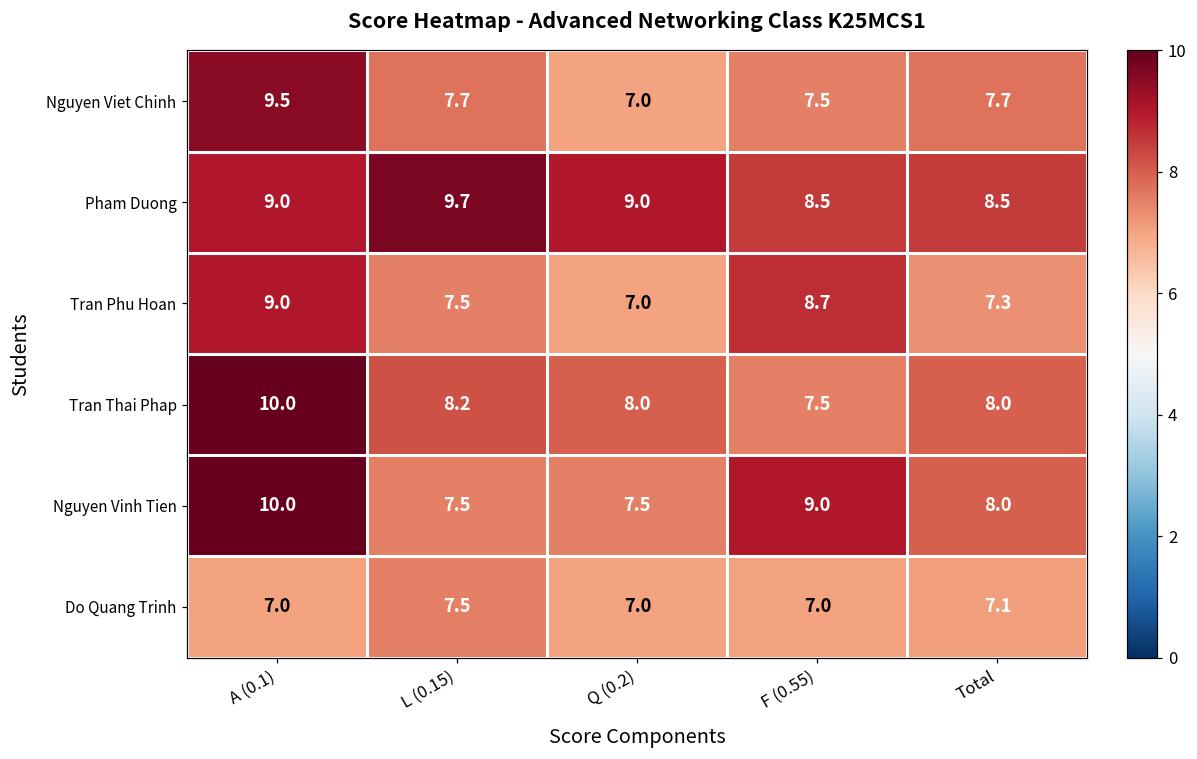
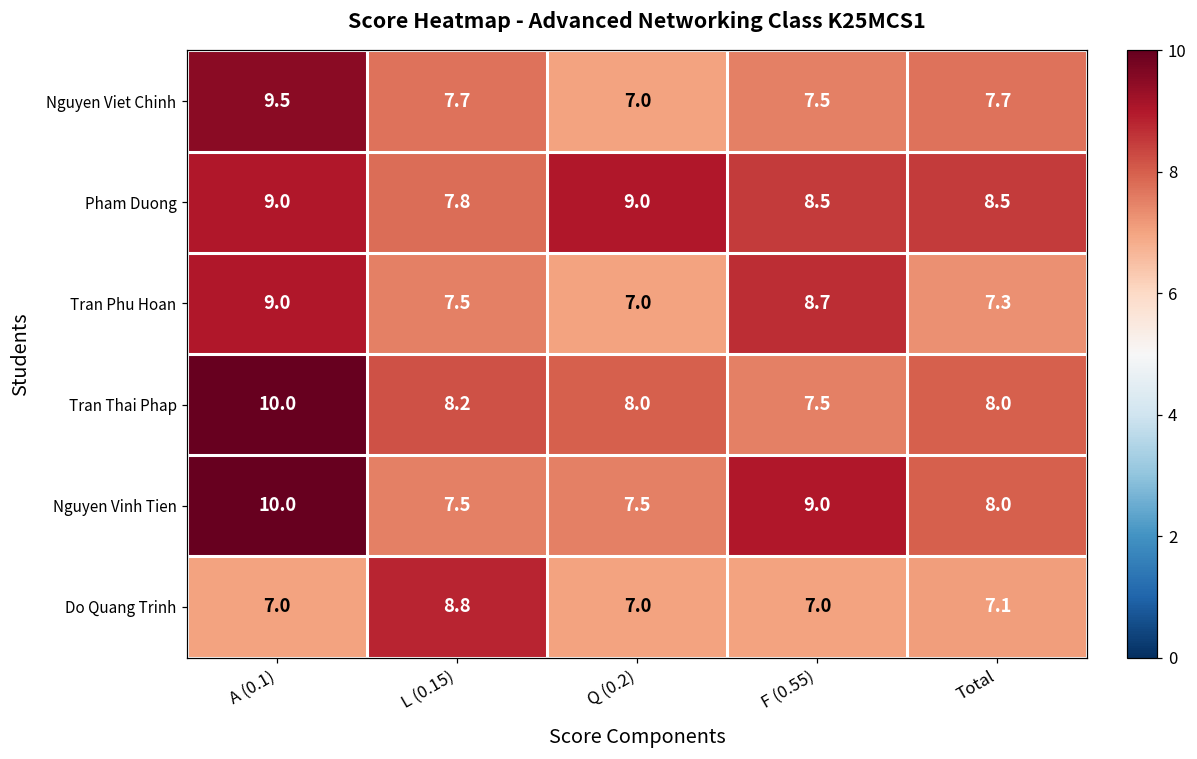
  {
    "Nguyen Viet Chinh": {
      "A (0.1)": 9.5,
      "L (0.15)": 7.7,
      "Q (0.2)": 7.0,
      "F (0.55)": 7.5,
      "Total": 7.7
    },
    "Pham Duong": {
      "A (0.1)": 9.0,
-     "L (0.15)": 9.7,
+     "L (0.15)": 7.8,
      "Q (0.2)": 9.0,
      "F (0.55)": 8.5,
      "Total": 8.5
    },
    "Tran Phu Hoan": {
      "A (0.1)": 9.0,
      "L (0.15)": 7.5,
      "Q (0.2)": 7.0,
      "F (0.55)": 8.7,
      "Total": 7.3
    },
    "Tran Thai Phap": {
      "A (0.1)": 10.0,
      "L (0.15)": 8.2,
      "Q (0.2)": 8.0,
      "F (0.55)": 7.5,
      "Total": 8.0
    },
    "Nguyen Vinh Tien": {
      "A (0.1)": 10.0,
      "L (0.15)": 7.5,
      "Q (0.2)": 7.5,
      "F (0.55)": 9.0,
      "Total": 8.0
    },
    "Do Quang Trinh": {
      "A (0.1)": 7.0,
-     "L (0.15)": 7.5,
+     "L (0.15)": 8.8,
      "Q (0.2)": 7.0,
      "F (0.55)": 7.0,
      "Total": 7.1
    }
  }
